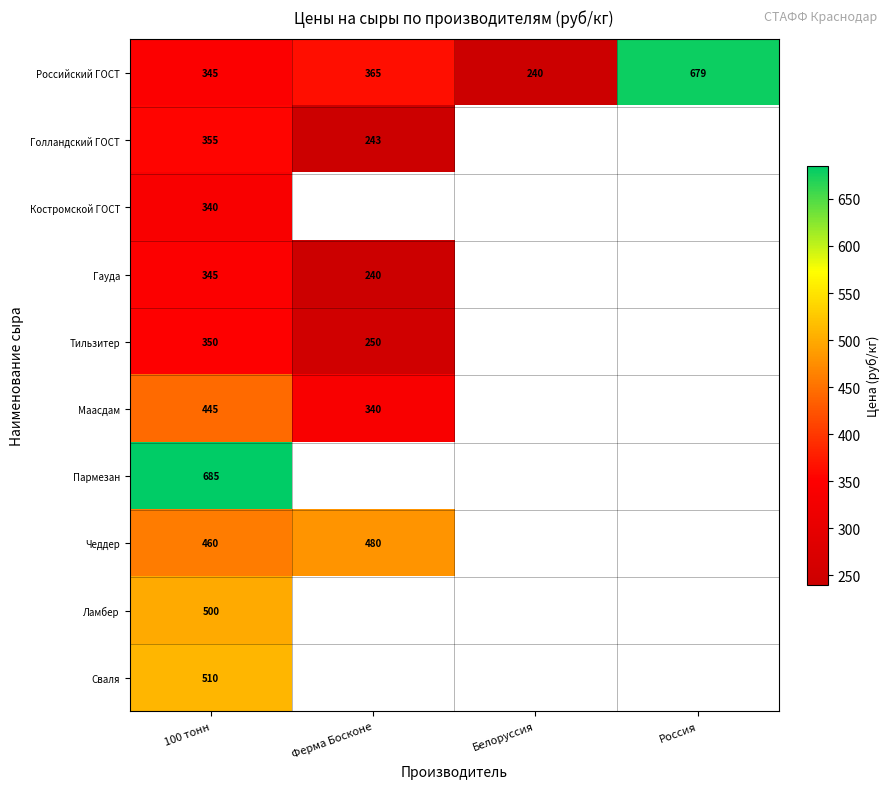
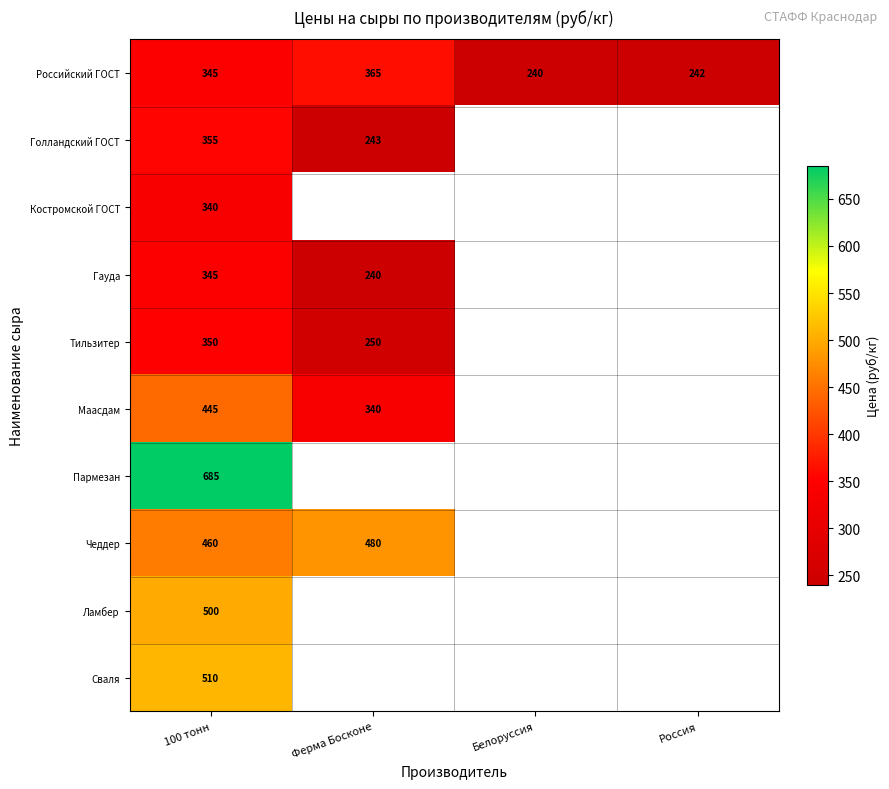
  {
    "Российский ГОСТ": {
      "100 тонн": 345,
      "Ферма Босконе": 365,
      "Белоруссия": 240,
-     "Россия": 679
+     "Россия": 242
    },
    "Голландский ГОСТ": {
      "100 тонн": 355,
      "Ферма Босконе": 243
    },
    "Костромской ГОСТ": {
      "100 тонн": 340
    },
    "Гауда": {
      "100 тонн": 345,
      "Ферма Босконе": 240
    },
    "Тильзитер": {
      "100 тонн": 350,
      "Ферма Босконе": 250
    },
    "Маасдам": {
      "100 тонн": 445,
      "Ферма Босконе": 340
    },
    "Пармезан": {
      "100 тонн": 685
    },
    "Чеддер": {
      "100 тонн": 460,
      "Ферма Босконе": 480
    },
    "Ламбер": {
      "100 тонн": 500
    },
    "Сваля": {
      "100 тонн": 510
    }
  }
